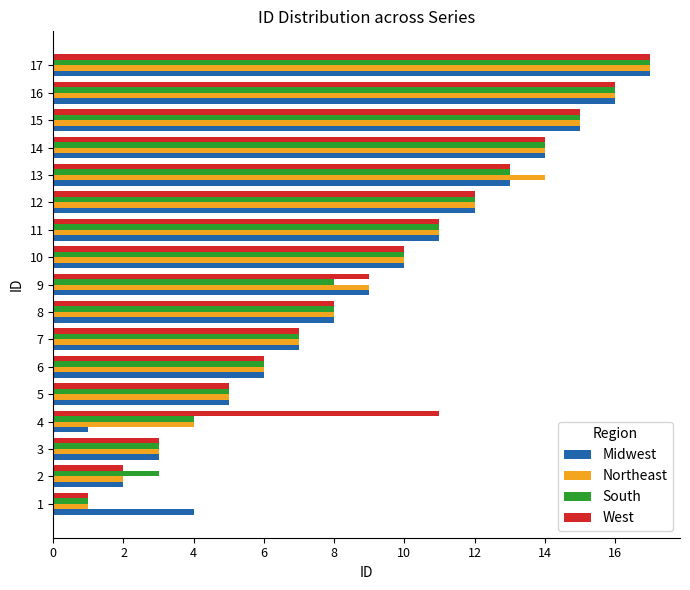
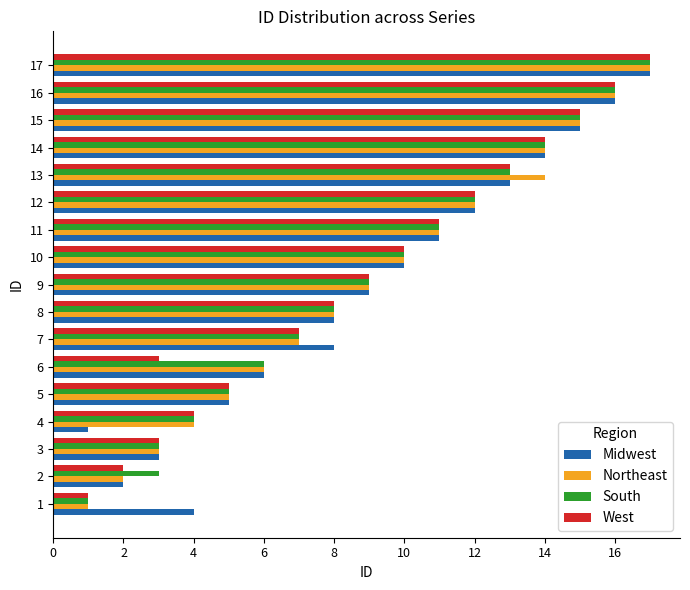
  {
    "Midwest": {
      "17": 17,
      "16": 16,
      "15": 15,
      "14": 14,
      "13": 13,
      "12": 12,
      "11": 11,
      "10": 10,
      "9": 9,
      "8": 8,
-     "7": 7,
+     "7": 8,
      "6": 6,
      "5": 5,
      "4": 1,
      "3": 3,
      "2": 2,
      "1": 4
    },
    "Northeast": {
      "17": 17,
      "16": 16,
      "15": 15,
      "14": 14,
      "13": 14,
      "12": 12,
      "11": 11,
      "10": 10,
      "9": 9,
      "8": 8,
      "7": 7,
      "6": 6,
      "5": 5,
      "4": 4,
      "3": 3,
      "2": 2,
      "1": 1
    },
    "South": {
      "17": 17,
      "16": 16,
      "15": 15,
      "14": 14,
      "13": 13,
      "12": 12,
      "11": 11,
      "10": 10,
-     "9": 8,
+     "9": 9,
      "8": 8,
      "7": 7,
      "6": 6,
      "5": 5,
      "4": 4,
      "3": 3,
      "2": 3,
      "1": 1
    },
    "West": {
      "17": 17,
      "16": 16,
      "15": 15,
      "14": 14,
      "13": 13,
      "12": 12,
      "11": 11,
      "10": 10,
      "9": 9,
      "8": 8,
      "7": 7,
-     "6": 6,
+     "6": 3,
      "5": 5,
-     "4": 11,
+     "4": 4,
      "3": 3,
      "2": 2,
      "1": 1
    }
  }
